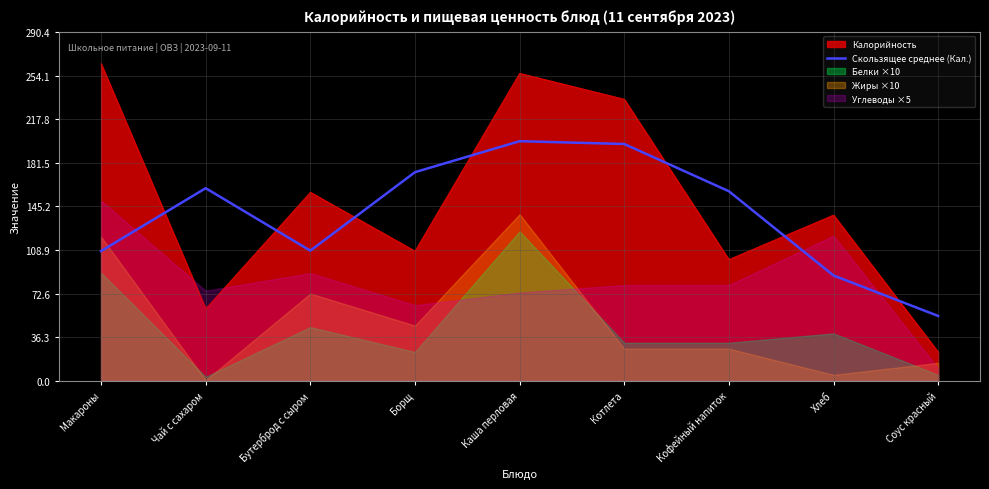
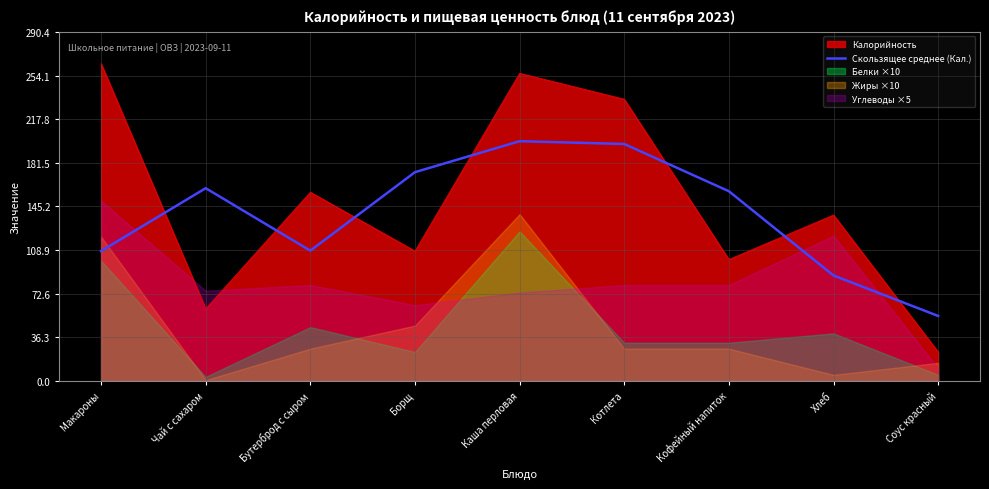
  {
    "Калорийность": {
      "Чай с сахаром": 60,
      "Бутерброд с сыром": 157,
      "Борщ": 108,
      "Каша перловая": 256,
      "Котлета": 234,
      "Кофейный напиток": 101,
      "Хлеб": 138,
      "Соус красный": 24
    },
    "Белки ×10": {
-     "Макароны": 90,
+     "Макароны": 100,
      "Чай с сахаром": 3,
      "Бутерброд с сыром": 45,
      "Борщ": 24,
      "Каша перловая": 124,
      "Котлета": 32,
      "Кофейный напиток": 32,
      "Хлеб": 40,
      "Соус красный": 5
    },
    "Скользящее среднее (Кал.)": {
      "Макароны": 108,
      "Чай с сахаром": 160,
      "Бутерброд с сыром": 108,
      "Борщ": 174,
      "Каша перловая": 199,
      "Котлета": 197,
      "Кофейный напиток": 158,
      "Хлеб": 88,
      "Соус красный": 54
    },
    "Жиры ×10": {
      "Макароны": 120,
-     "Бутерброд с сыром": 73,
+     "Бутерброд с сыром": 27,
      "Борщ": 46,
      "Каша перловая": 139,
      "Котлета": 27,
      "Кофейный напиток": 27,
      "Хлеб": 5,
      "Соус красный": 15
    },
    "Углеводы ×5": {
      "Макароны": 150,
      "Чай с сахаром": 75,
-     "Бутерброд с сыром": 90,
+     "Бутерброд с сыром": 80,
      "Борщ": 63,
      "Каша перловая": 73,
      "Котлета": 80,
      "Кофейный напиток": 80,
      "Хлеб": 121,
      "Соус красный": 11
    }
  }
